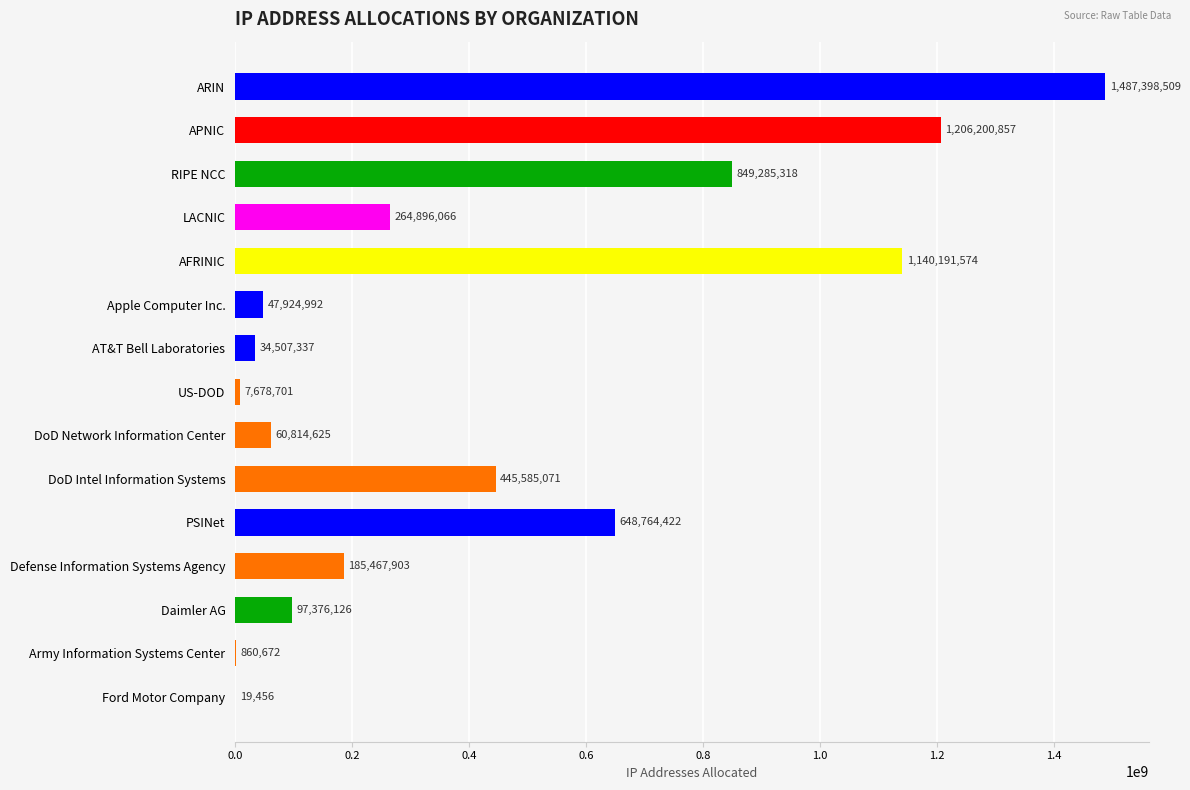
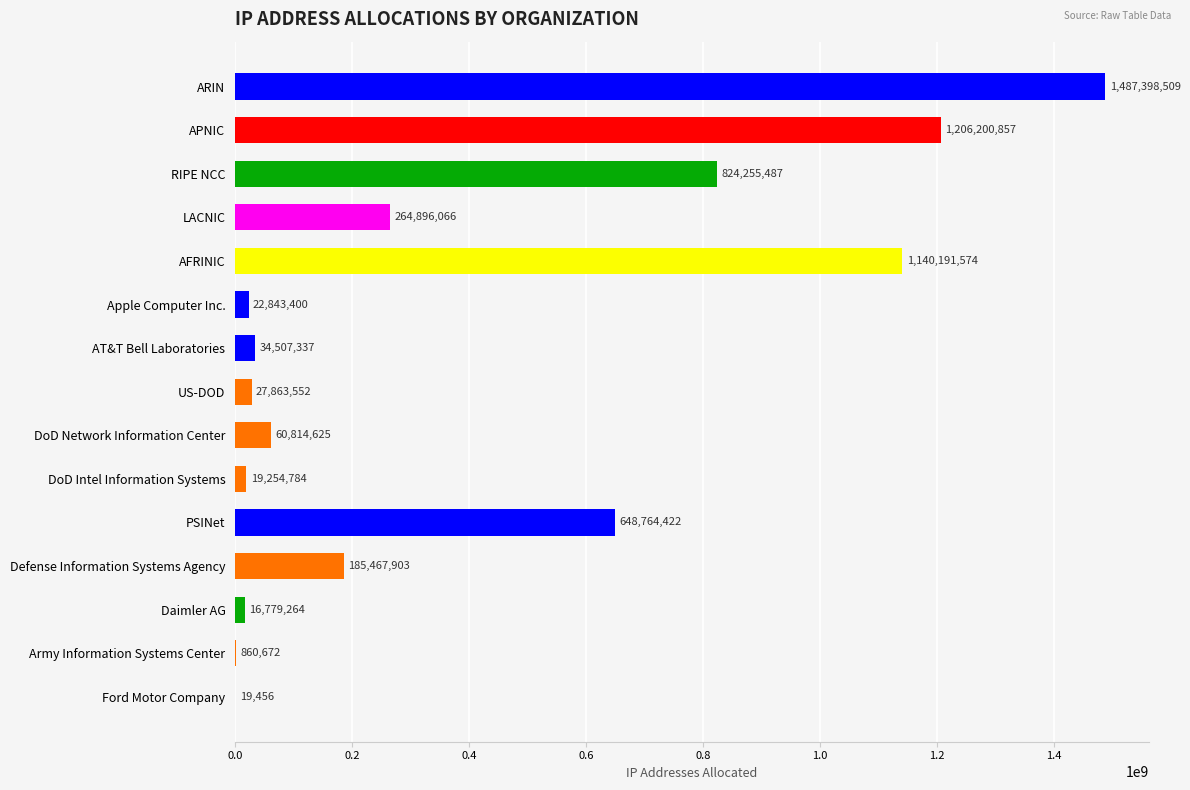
  {
    "ARIN": "1,487,398,509",
    "APNIC": "1,206,200,857",
-   "RIPE NCC": "849,285,318",
+   "RIPE NCC": "824,255,487",
    "LACNIC": "264,896,066",
    "AFRINIC": "1,140,191,574",
-   "Apple Computer Inc.": "47,924,992",
+   "Apple Computer Inc.": "22,843,400",
    "AT&T Bell Laboratories": "34,507,337",
-   "US-DOD": "7,678,701",
+   "US-DOD": "27,863,552",
    "DoD Network Information Center": "60,814,625",
-   "DoD Intel Information Systems": "445,585,071",
+   "DoD Intel Information Systems": "19,254,784",
    "PSINet": "648,764,422",
    "Defense Information Systems Agency": "185,467,903",
-   "Daimler AG": "97,376,126",
+   "Daimler AG": "16,779,264",
    "Army Information Systems Center": "860,672",
    "Ford Motor Company": "19,456"
  }
